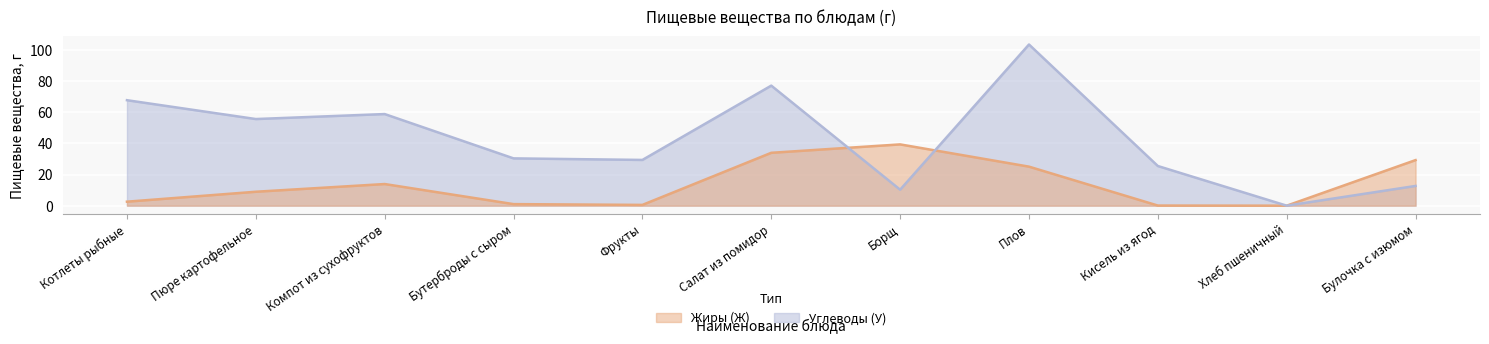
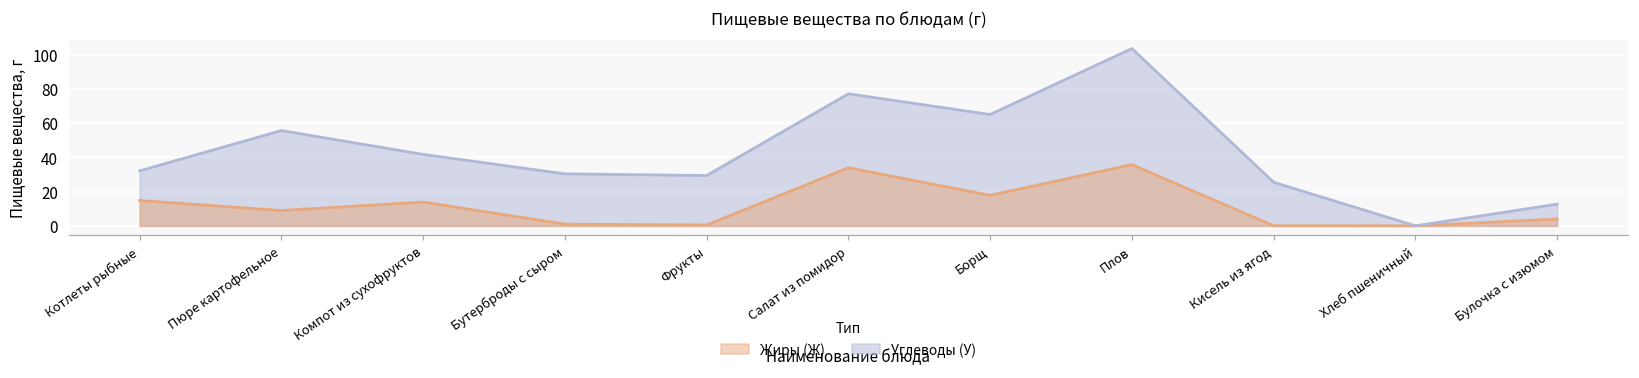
  {
    "Жиры (Ж)": {
-     "Котлеты рыбные": 3,
+     "Котлеты рыбные": 15,
      "Пюре картофельное": 9,
      "Компот из сухофруктов": 14,
      "Бутерброды с сыром": 1,
      "Фрукты": 1,
      "Салат из помидор": 34,
-     "Борщ": 39,
-     "Плов": 25,
+     "Борщ": 18,
+     "Плов": 36,
      "Кисель из ягод": 0,
-     "Булочка с изюмом": 29
+     "Булочка с изюмом": 4
    },
    "Углеводы (У)": {
-     "Котлеты рыбные": 68,
+     "Котлеты рыбные": 32,
      "Пюре картофельное": 56,
-     "Компот из сухофруктов": 59,
+     "Компот из сухофруктов": 42,
      "Бутерброды с сыром": 30,
      "Фрукты": 29,
      "Салат из помидор": 77,
-     "Борщ": 10,
+     "Борщ": 65,
      "Плов": 104,
      "Кисель из ягод": 25,
      "Булочка с изюмом": 13
    }
  }
